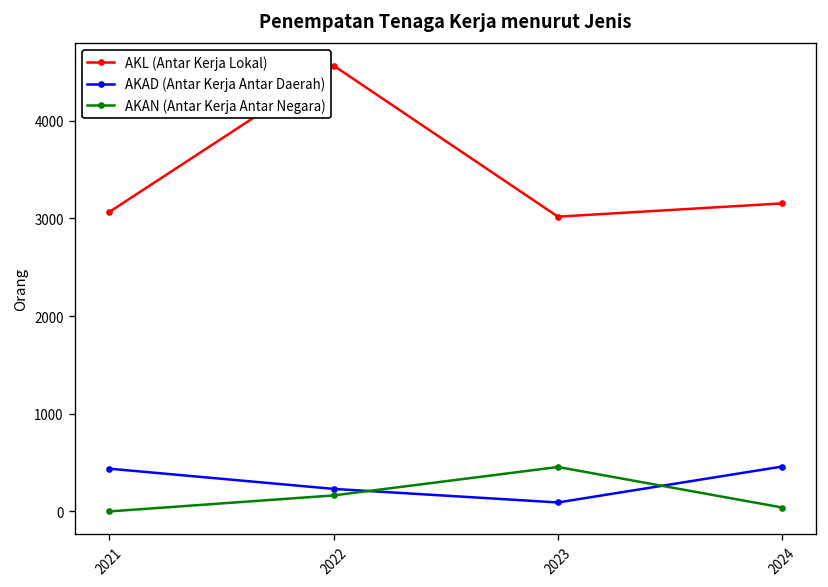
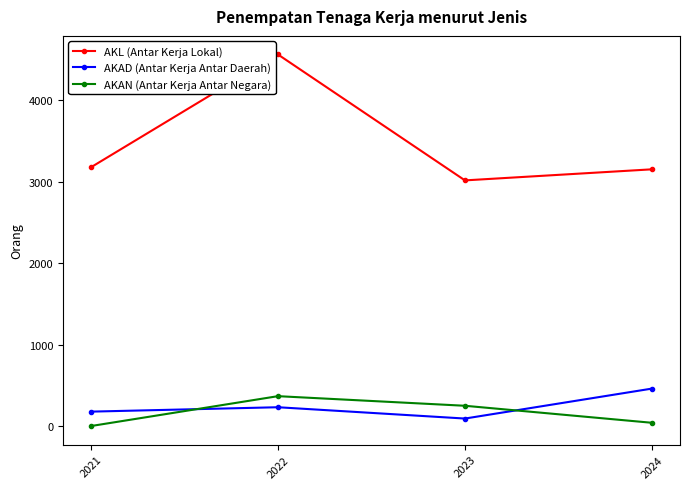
  {
    "AKL (Antar Kerja Lokal)": {
-     "2021": 3100,
+     "2021": 3200,
      "2022": 4600,
      "2023": 3000,
      "2024": 3200
    },
    "AKAD (Antar Kerja Antar Daerah)": {
-     "2021": 400,
+     "2021": 200,
      "2022": 200,
      "2023": 100,
      "2024": 500
    },
    "AKAN (Antar Kerja Antar Negara)": {
      "2021": 0,
-     "2022": 200,
-     "2023": 500,
+     "2022": 400,
+     "2023": 200,
      "2024": 0
    }
  }
